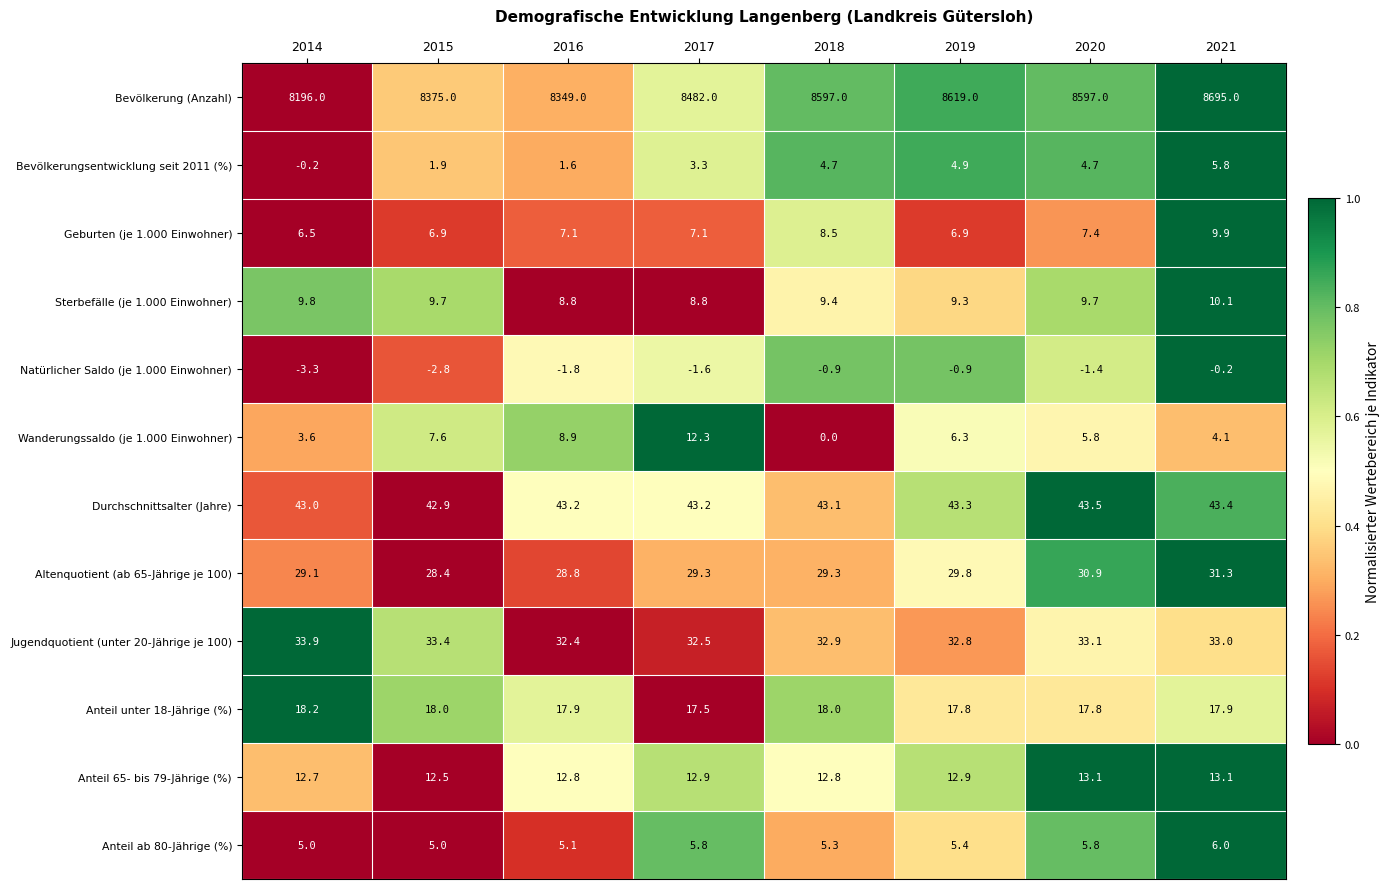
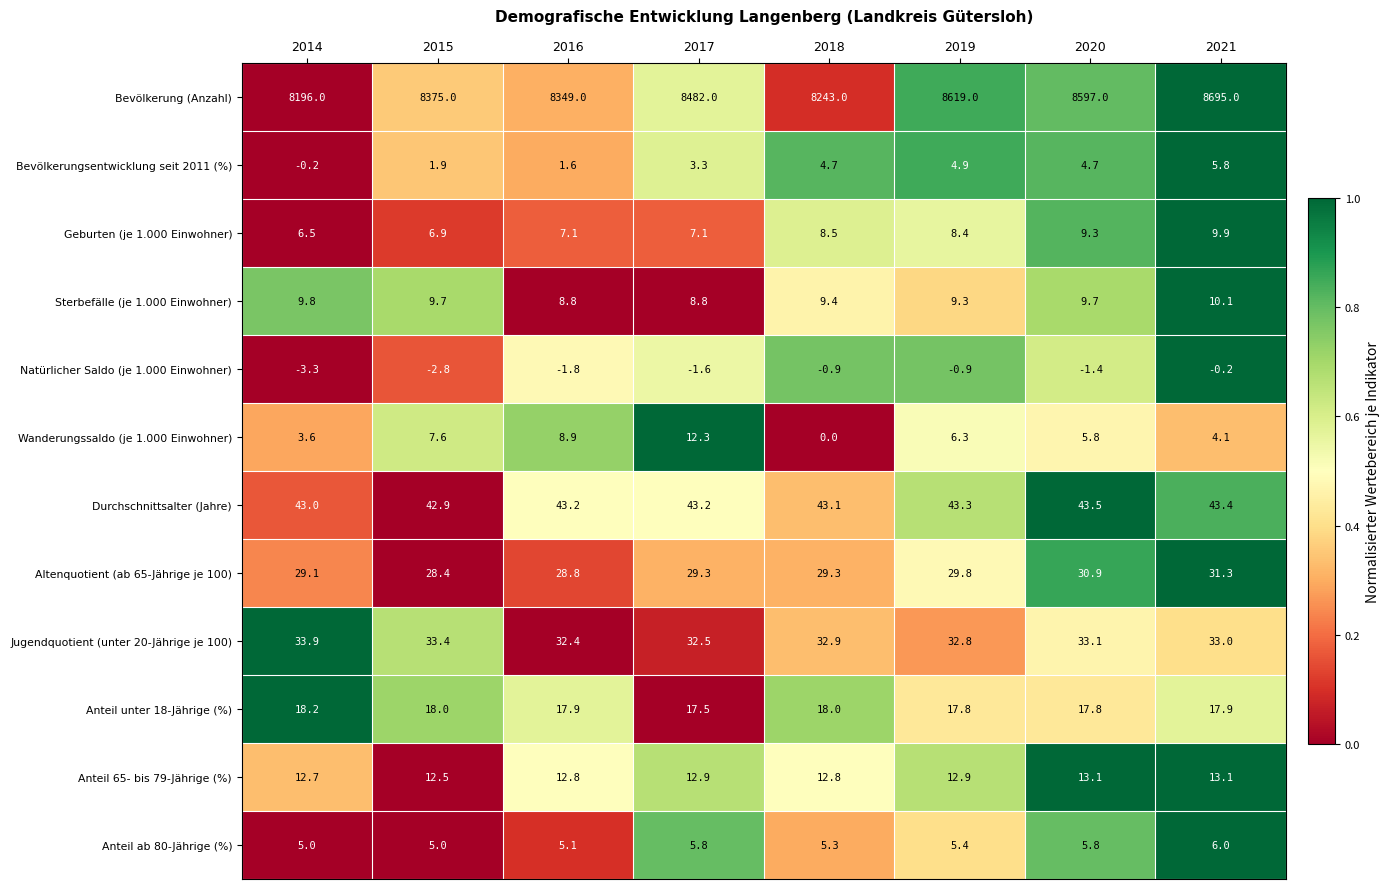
  {
    "Bevölkerung (Anzahl)": {
      "2014": 8196.0,
      "2015": 8375.0,
      "2016": 8349.0,
      "2017": 8482.0,
-     "2018": 8597.0,
+     "2018": 8243.0,
      "2019": 8619.0,
      "2020": 8597.0,
      "2021": 8695.0
    },
    "Bevölkerungsentwicklung seit 2011 (%)": {
      "2014": -0.2,
      "2015": 1.9,
      "2016": 1.6,
      "2017": 3.3,
      "2018": 4.7,
      "2019": 4.9,
      "2020": 4.7,
      "2021": 5.8
    },
    "Geburten (je 1.000 Einwohner)": {
      "2014": 6.5,
      "2015": 6.9,
      "2016": 7.1,
      "2017": 7.1,
      "2018": 8.5,
-     "2019": 6.9,
-     "2020": 7.4,
+     "2019": 8.4,
+     "2020": 9.3,
      "2021": 9.9
    },
    "Sterbefälle (je 1.000 Einwohner)": {
      "2014": 9.8,
      "2015": 9.7,
      "2016": 8.8,
      "2017": 8.8,
      "2018": 9.4,
      "2019": 9.3,
      "2020": 9.7,
      "2021": 10.1
    },
    "Natürlicher Saldo (je 1.000 Einwohner)": {
      "2014": -3.3,
      "2015": -2.8,
      "2016": -1.8,
      "2017": -1.6,
      "2018": -0.9,
      "2019": -0.9,
      "2020": -1.4,
      "2021": -0.2
    },
    "Wanderungssaldo (je 1.000 Einwohner)": {
      "2014": 3.6,
      "2015": 7.6,
      "2016": 8.9,
      "2017": 12.3,
      "2018": 0.0,
      "2019": 6.3,
      "2020": 5.8,
      "2021": 4.1
    },
    "Durchschnittsalter (Jahre)": {
      "2014": 43.0,
      "2015": 42.9,
      "2016": 43.2,
      "2017": 43.2,
      "2018": 43.1,
      "2019": 43.3,
      "2020": 43.5,
      "2021": 43.4
    },
    "Altenquotient (ab 65-Jährige je 100)": {
      "2014": 29.1,
      "2015": 28.4,
      "2016": 28.8,
      "2017": 29.3,
      "2018": 29.3,
      "2019": 29.8,
      "2020": 30.9,
      "2021": 31.3
    },
    "Jugendquotient (unter 20-Jährige je 100)": {
      "2014": 33.9,
      "2015": 33.4,
      "2016": 32.4,
      "2017": 32.5,
      "2018": 32.9,
      "2019": 32.8,
      "2020": 33.1,
      "2021": 33.0
    },
    "Anteil unter 18-Jährige (%)": {
      "2014": 18.2,
      "2015": 18.0,
      "2016": 17.9,
      "2017": 17.5,
      "2018": 18.0,
      "2019": 17.8,
      "2020": 17.8,
      "2021": 17.9
    },
    "Anteil 65- bis 79-Jährige (%)": {
      "2014": 12.7,
      "2015": 12.5,
      "2016": 12.8,
      "2017": 12.9,
      "2018": 12.8,
      "2019": 12.9,
      "2020": 13.1,
      "2021": 13.1
    },
    "Anteil ab 80-Jährige (%)": {
      "2014": 5.0,
      "2015": 5.0,
      "2016": 5.1,
      "2017": 5.8,
      "2018": 5.3,
      "2019": 5.4,
      "2020": 5.8,
      "2021": 6.0
    }
  }
